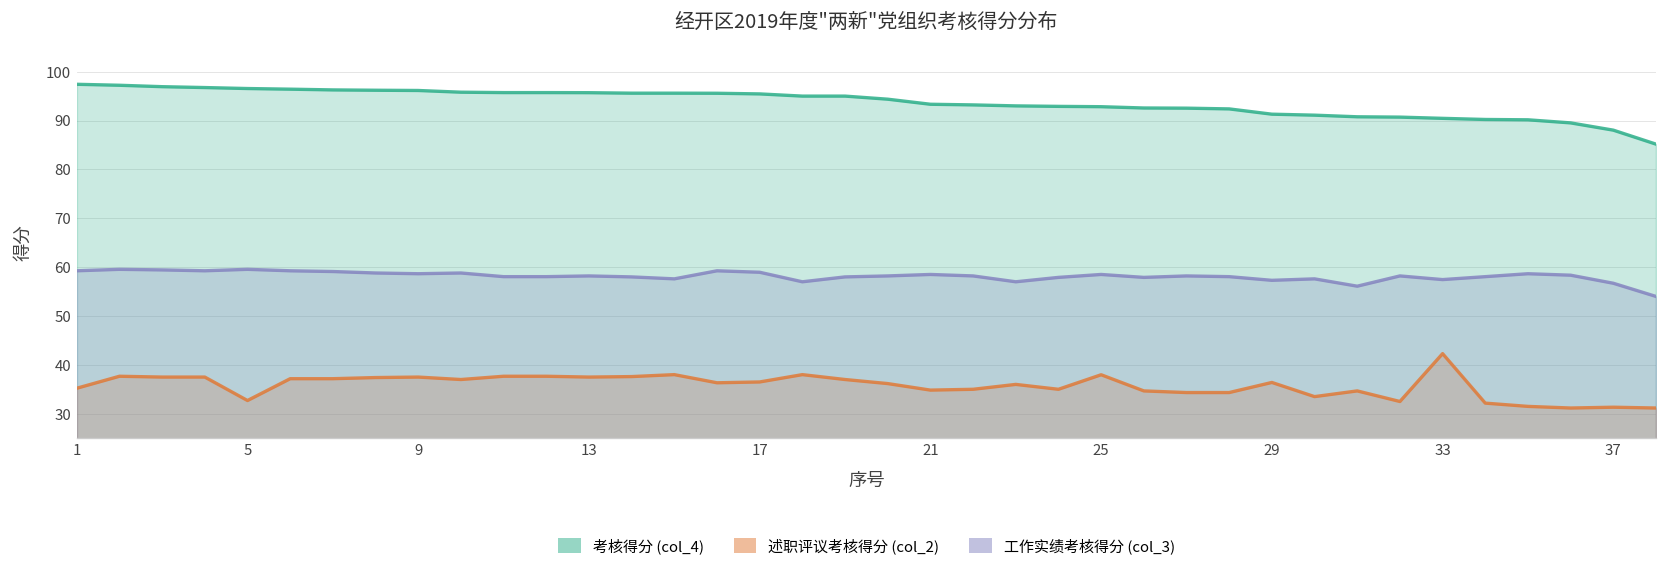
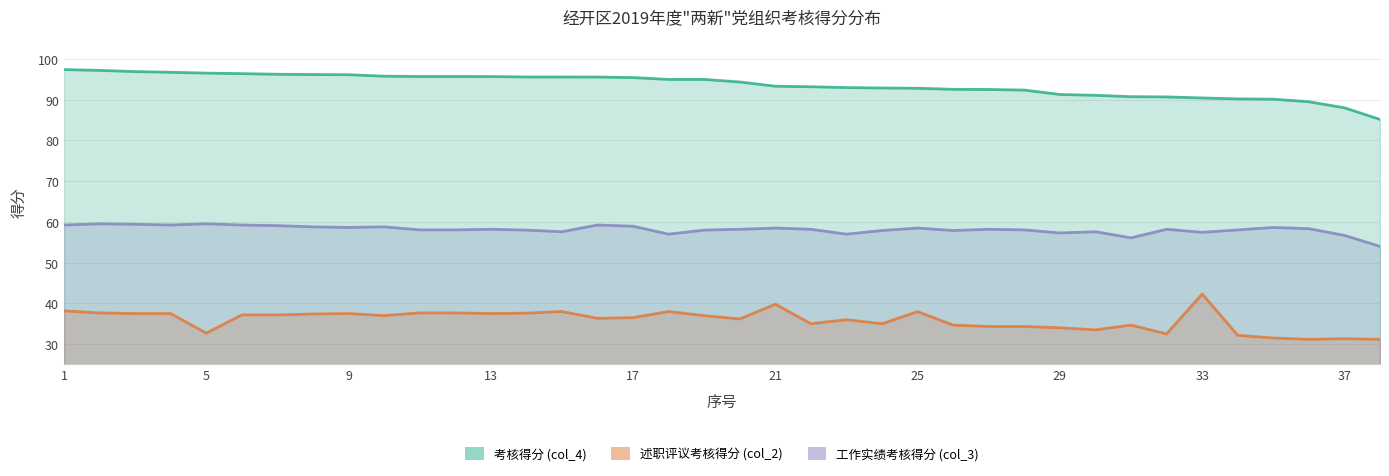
  {
    "述职评议考核得分 (col_2)": {
-     "1": 35,
+     "1": 38,
      "5": 33,
      "9": 38,
      "13": 38,
      "17": 37,
-     "21": 35,
+     "21": 40,
      "25": 38,
-     "29": 36,
+     "29": 34,
      "33": 42,
      "37": 31
    }
  }
